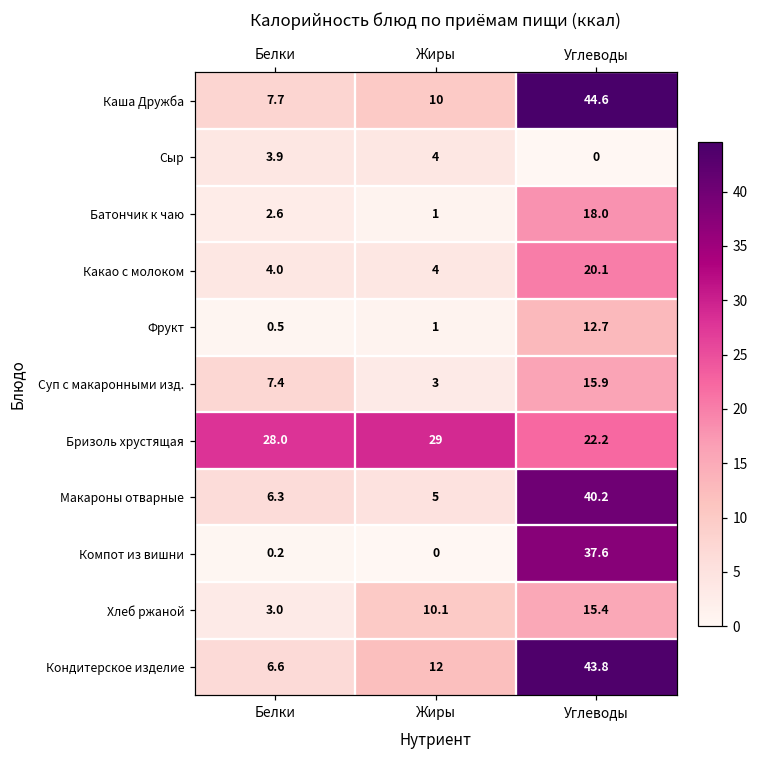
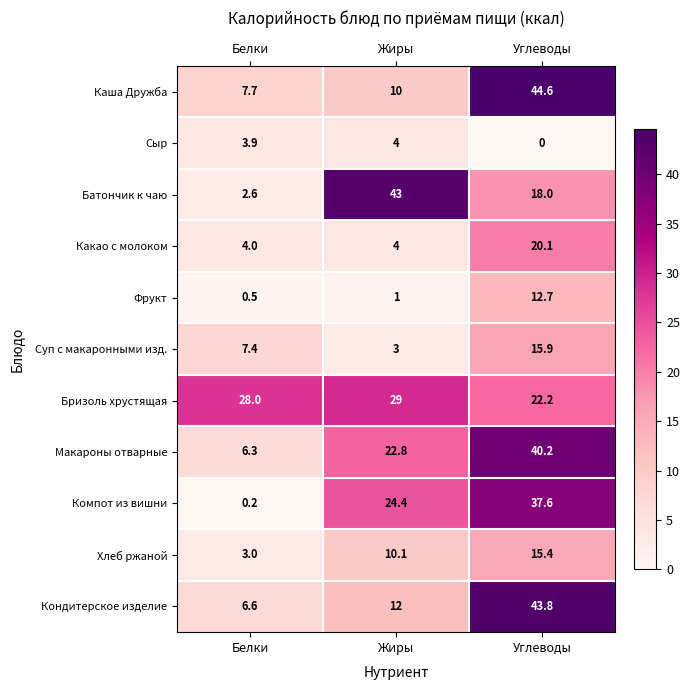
  {
    "Каша Дружба": {
      "Белки": 7.7,
      "Жиры": 10,
      "Углеводы": 44.6
    },
    "Сыр": {
      "Белки": 3.9,
      "Жиры": 4,
      "Углеводы": 0
    },
    "Батончик к чаю": {
      "Белки": 2.6,
-     "Жиры": 1,
+     "Жиры": 43,
      "Углеводы": 18.0
    },
    "Какао с молоком": {
      "Белки": 4.0,
      "Жиры": 4,
      "Углеводы": 20.1
    },
    "Фрукт": {
      "Белки": 0.5,
      "Жиры": 1,
      "Углеводы": 12.7
    },
    "Суп с макаронными изд.": {
      "Белки": 7.4,
      "Жиры": 3,
      "Углеводы": 15.9
    },
    "Бризоль хрустящая": {
      "Белки": 28.0,
      "Жиры": 29,
      "Углеводы": 22.2
    },
    "Макароны отварные": {
      "Белки": 6.3,
-     "Жиры": 5,
+     "Жиры": 22.8,
      "Углеводы": 40.2
    },
    "Компот из вишни": {
      "Белки": 0.2,
-     "Жиры": 0,
+     "Жиры": 24.4,
      "Углеводы": 37.6
    },
    "Хлеб ржаной": {
      "Белки": 3.0,
      "Жиры": 10.1,
      "Углеводы": 15.4
    },
    "Кондитерское изделие": {
      "Белки": 6.6,
      "Жиры": 12,
      "Углеводы": 43.8
    }
  }
